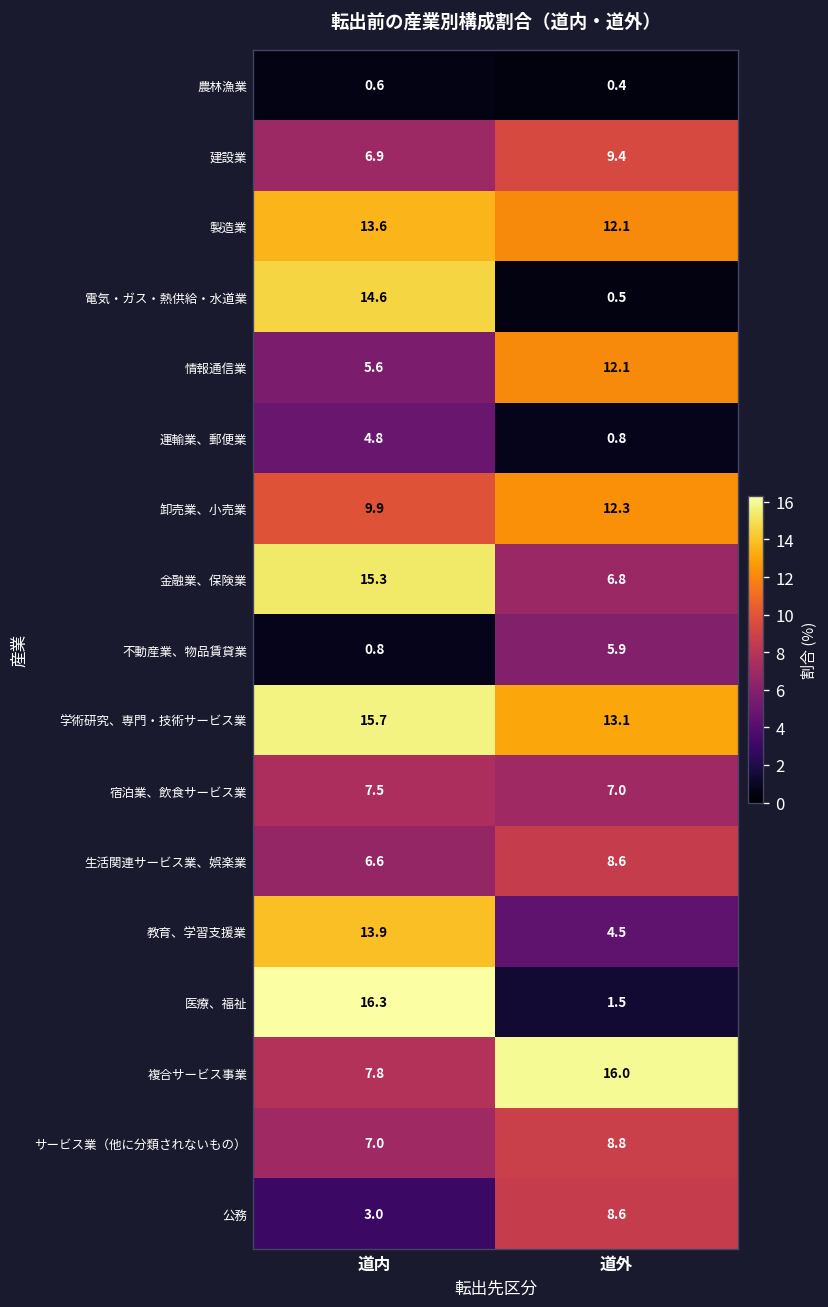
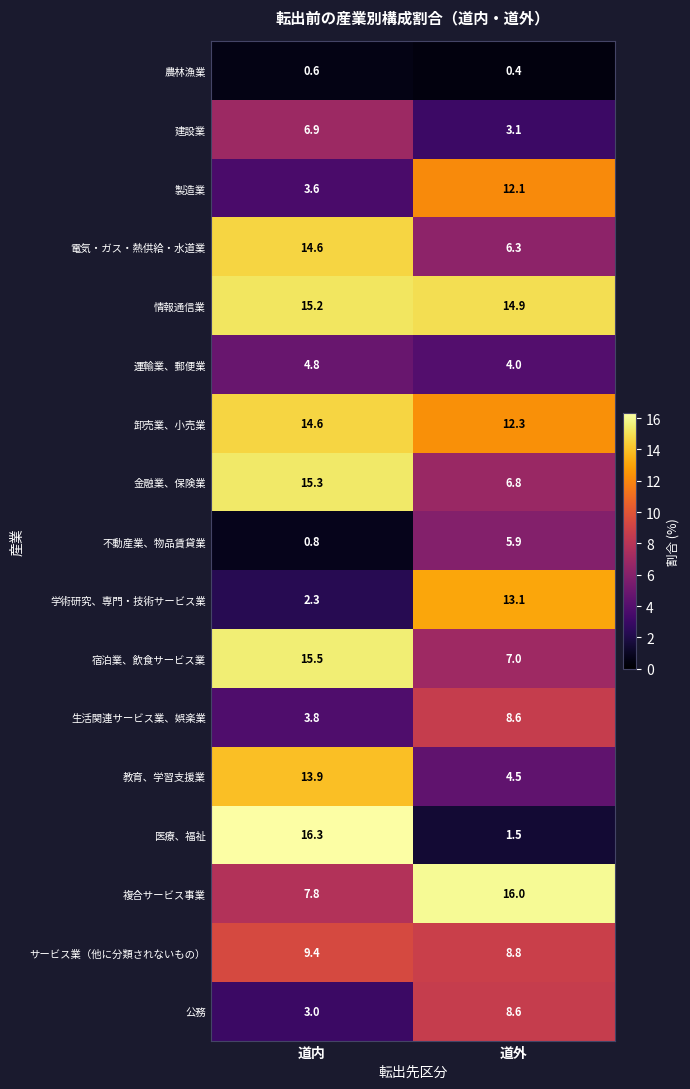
  {
    "農林漁業": {
      "道内": 0.6,
      "道外": 0.4
    },
    "建設業": {
      "道内": 6.9,
-     "道外": 9.4
+     "道外": 3.1
    },
    "製造業": {
-     "道内": 13.6,
+     "道内": 3.6,
      "道外": 12.1
    },
    "電気・ガス・熱供給・水道業": {
      "道内": 14.6,
-     "道外": 0.5
+     "道外": 6.3
    },
    "情報通信業": {
-     "道内": 5.6,
-     "道外": 12.1
+     "道内": 15.2,
+     "道外": 14.9
    },
    "運輸業、郵便業": {
      "道内": 4.8,
-     "道外": 0.8
+     "道外": 4.0
    },
    "卸売業、小売業": {
-     "道内": 9.9,
+     "道内": 14.6,
      "道外": 12.3
    },
    "金融業、保険業": {
      "道内": 15.3,
      "道外": 6.8
    },
    "不動産業、物品賃貸業": {
      "道内": 0.8,
      "道外": 5.9
    },
    "学術研究、専門・技術サービス業": {
-     "道内": 15.7,
+     "道内": 2.3,
      "道外": 13.1
    },
    "宿泊業、飲食サービス業": {
-     "道内": 7.5,
+     "道内": 15.5,
      "道外": 7.0
    },
    "生活関連サービス業、娯楽業": {
-     "道内": 6.6,
+     "道内": 3.8,
      "道外": 8.6
    },
    "教育、学習支援業": {
      "道内": 13.9,
      "道外": 4.5
    },
    "医療、福祉": {
      "道内": 16.3,
      "道外": 1.5
    },
    "複合サービス事業": {
      "道内": 7.8,
      "道外": 16.0
    },
    "サービス業（他に分類されないもの）": {
-     "道内": 7.0,
+     "道内": 9.4,
      "道外": 8.8
    },
    "公務": {
      "道内": 3.0,
      "道外": 8.6
    }
  }
